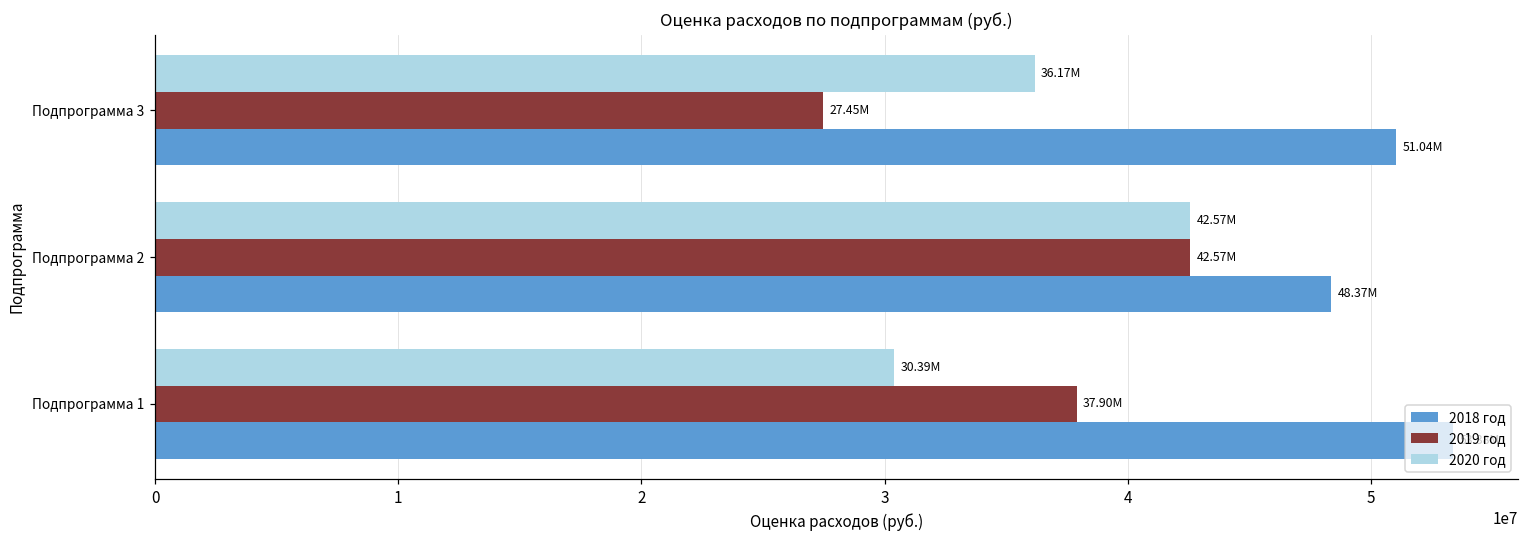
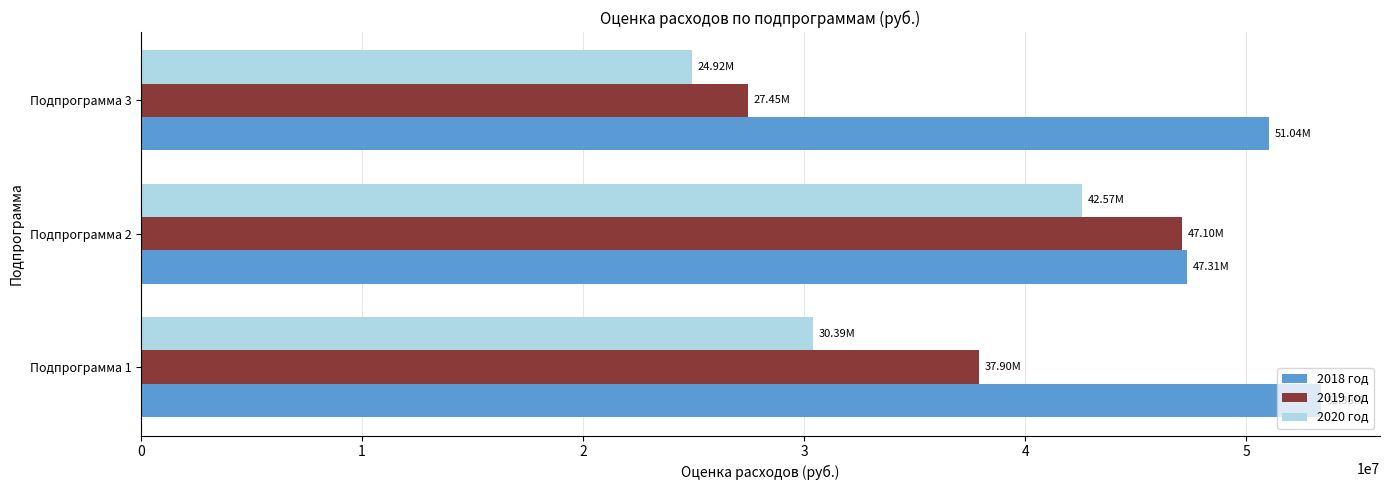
  {
    "2018 год": {
      "Подпрограмма 3": "51.04M",
-     "Подпрограмма 2": "48.37M"
+     "Подпрограмма 2": "47.31M"
    },
    "2019 год": {
      "Подпрограмма 3": "27.45M",
-     "Подпрограмма 2": "42.57M",
+     "Подпрограмма 2": "47.10M",
      "Подпрограмма 1": "37.90M"
    },
    "2020 год": {
-     "Подпрограмма 3": "36.17M",
+     "Подпрограмма 3": "24.92M",
      "Подпрограмма 2": "42.57M",
      "Подпрограмма 1": "30.39M"
    }
  }
